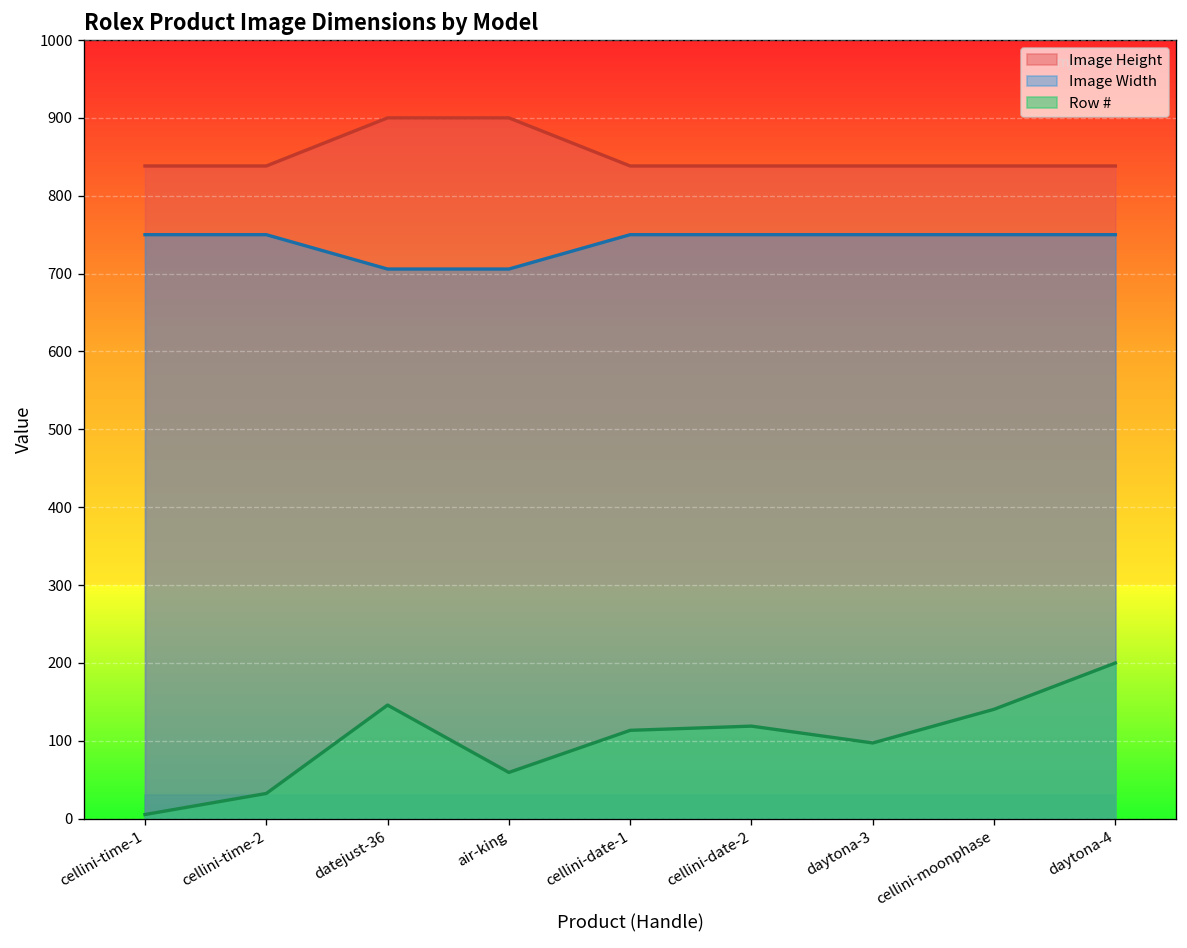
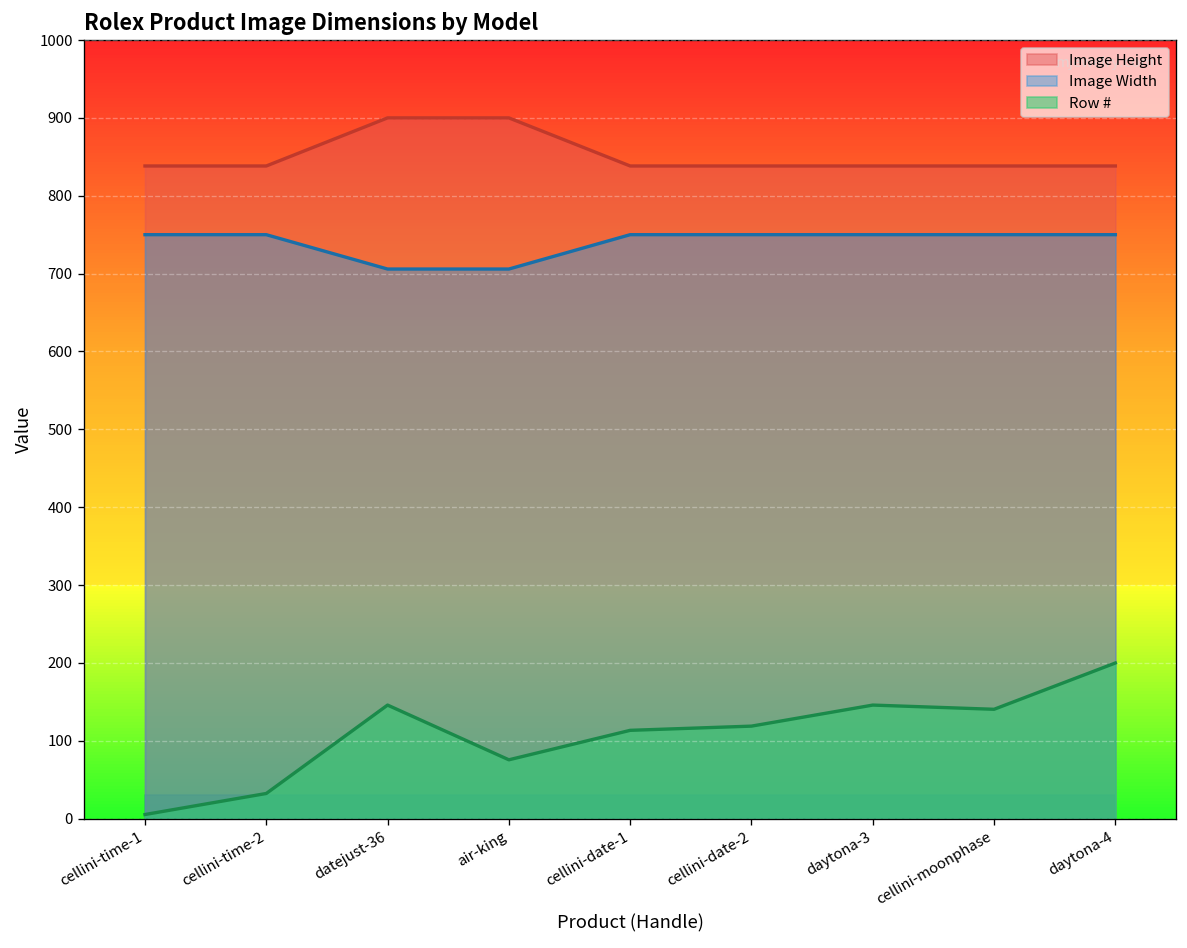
  {
    "Image Height": {
      "cellini-time-1": 840,
      "cellini-time-2": 840,
      "datejust-36": 900,
      "air-king": 900,
      "cellini-date-1": 840,
      "cellini-date-2": 840,
      "daytona-3": 840,
      "cellini-moonphase": 840,
      "daytona-4": 840
    },
    "Image Width": {
      "cellini-time-1": 750,
      "cellini-time-2": 750,
      "datejust-36": 710,
      "air-king": 710,
      "cellini-date-1": 750,
      "cellini-date-2": 750,
      "daytona-3": 750,
      "cellini-moonphase": 750,
      "daytona-4": 750
    },
    "Row #": {
      "cellini-time-1": 10,
      "datejust-36": 150,
-     "air-king": 60,
+     "air-king": 80,
      "cellini-date-1": 110,
      "cellini-date-2": 120,
-     "daytona-3": 100,
+     "daytona-3": 150,
      "cellini-moonphase": 140,
      "daytona-4": 200
    }
  }
